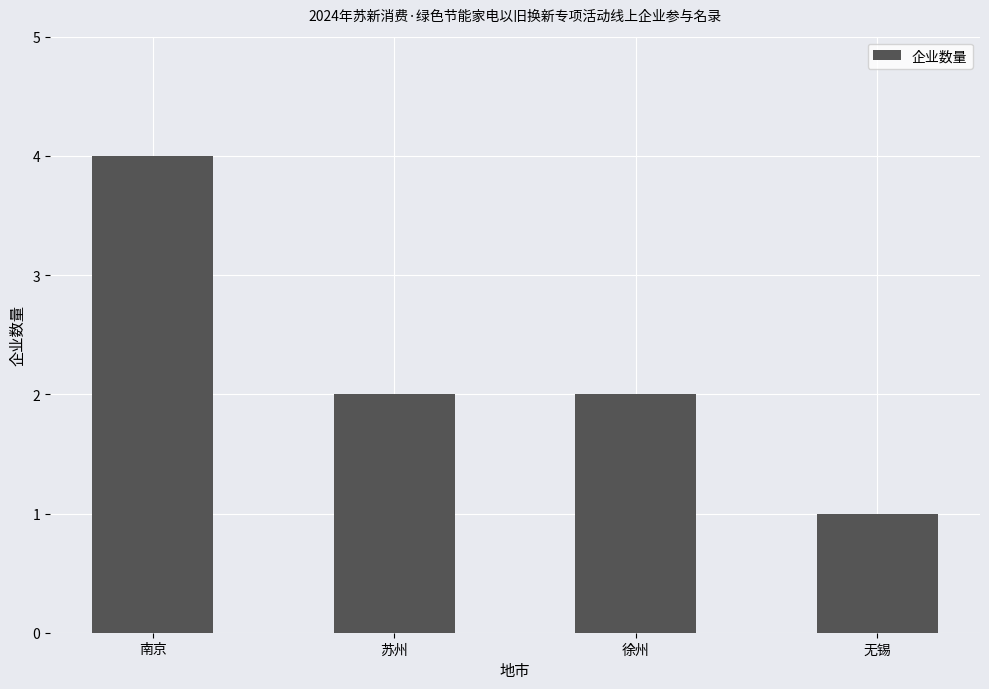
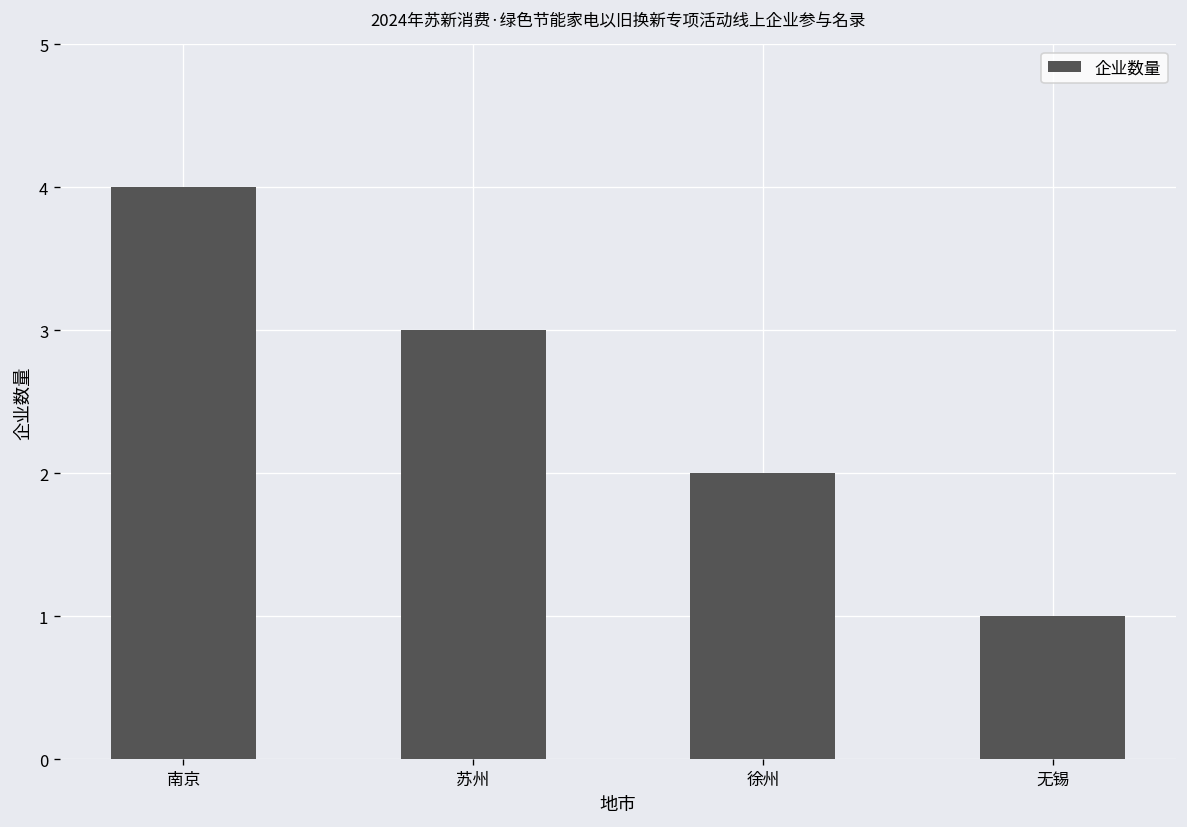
  {
    "南京": 4,
-   "苏州": 2,
+   "苏州": 3,
    "徐州": 2,
    "无锡": 1
  }
